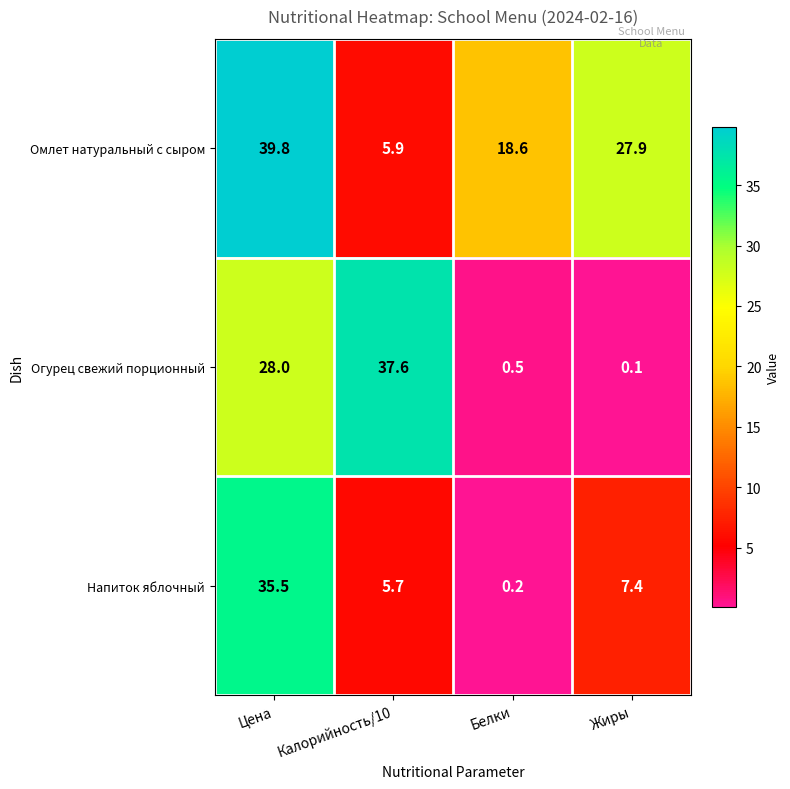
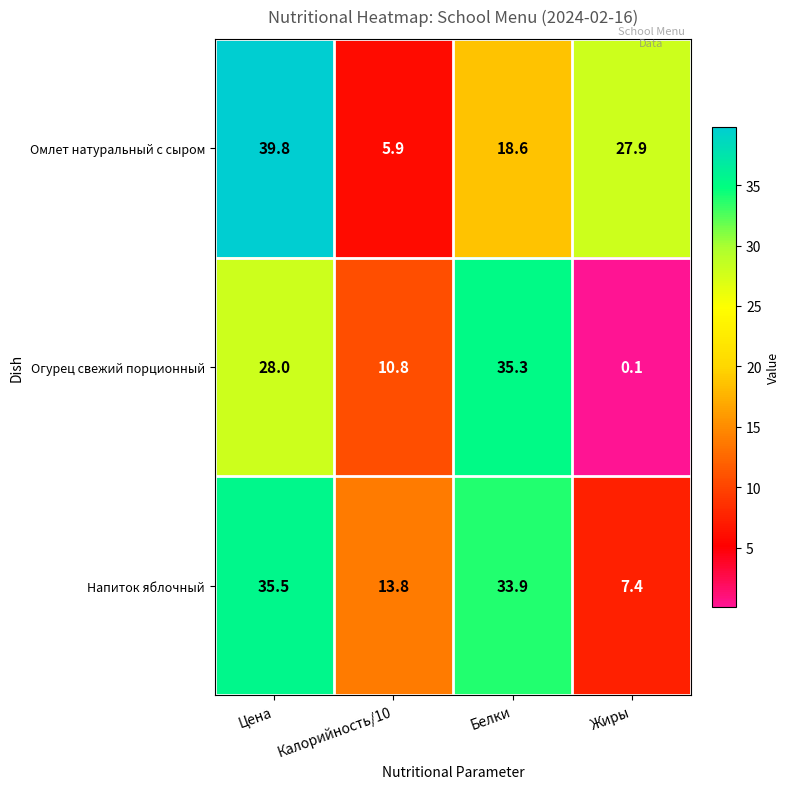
  {
    "Омлет натуральный с сыром": {
      "Цена": 39.8,
      "Калорийность/10": 5.9,
      "Белки": 18.6,
      "Жиры": 27.9
    },
    "Огурец свежий порционный": {
      "Цена": 28.0,
-     "Калорийность/10": 37.6,
-     "Белки": 0.5,
+     "Калорийность/10": 10.8,
+     "Белки": 35.3,
      "Жиры": 0.1
    },
    "Напиток яблочный": {
      "Цена": 35.5,
-     "Калорийность/10": 5.7,
-     "Белки": 0.2,
+     "Калорийность/10": 13.8,
+     "Белки": 33.9,
      "Жиры": 7.4
    }
  }
